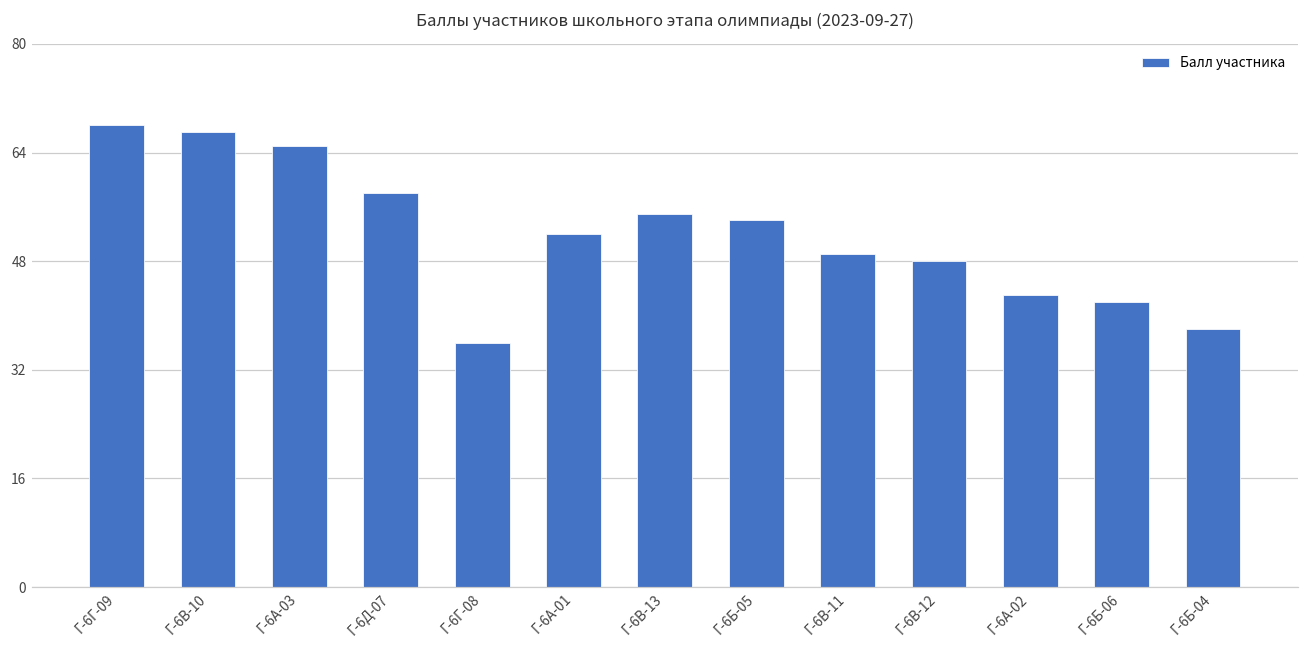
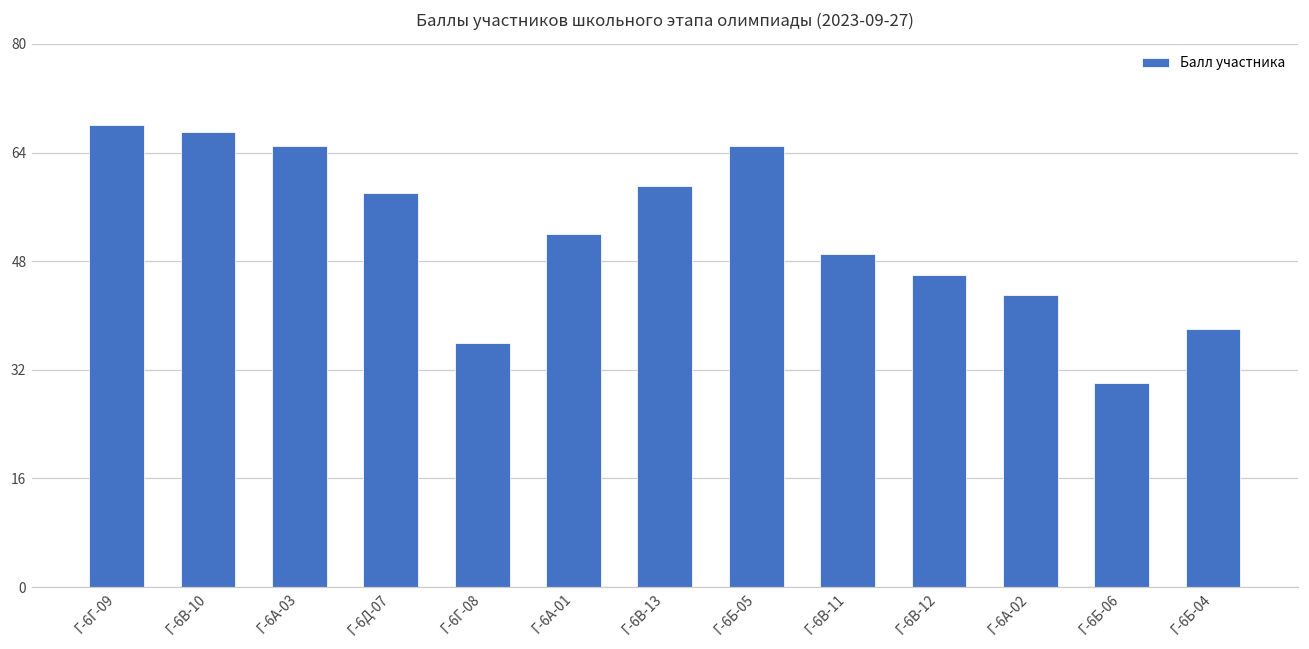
  {
    "Г-6Г-09": 68,
    "Г-6В-10": 67,
    "Г-6А-03": 65,
    "Г-6Д-07": 58,
    "Г-6Г-08": 36,
    "Г-6А-01": 52,
-   "Г-6В-13": 55,
-   "Г-6Б-05": 54,
+   "Г-6В-13": 59,
+   "Г-6Б-05": 65,
    "Г-6В-11": 49,
-   "Г-6В-12": 48,
+   "Г-6В-12": 46,
    "Г-6А-02": 43,
-   "Г-6Б-06": 42,
+   "Г-6Б-06": 30,
    "Г-6Б-04": 38
  }
